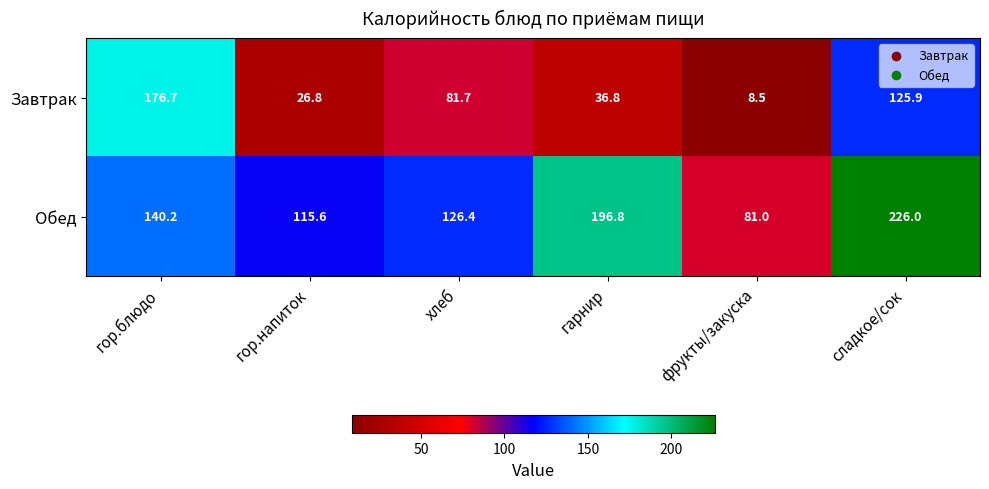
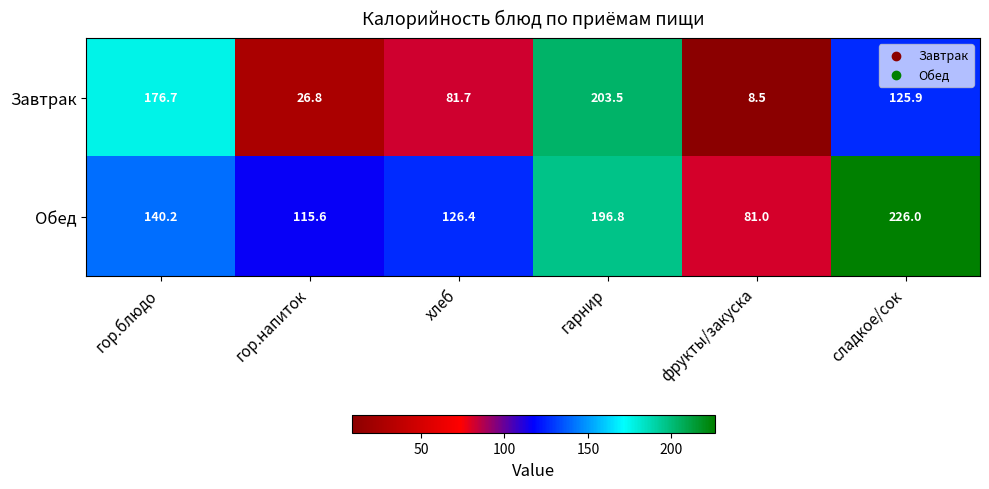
  {
    "Завтрак": {
      "гор.блюдо": 176.7,
      "гор.напиток": 26.8,
      "хлеб": 81.7,
-     "гарнир": 36.8,
+     "гарнир": 203.5,
      "фрукты/закуска": 8.5,
      "сладкое/сок": 125.9
    },
    "Обед": {
      "гор.блюдо": 140.2,
      "гор.напиток": 115.6,
      "хлеб": 126.4,
      "гарнир": 196.8,
      "фрукты/закуска": 81.0,
      "сладкое/сок": 226.0
    }
  }
